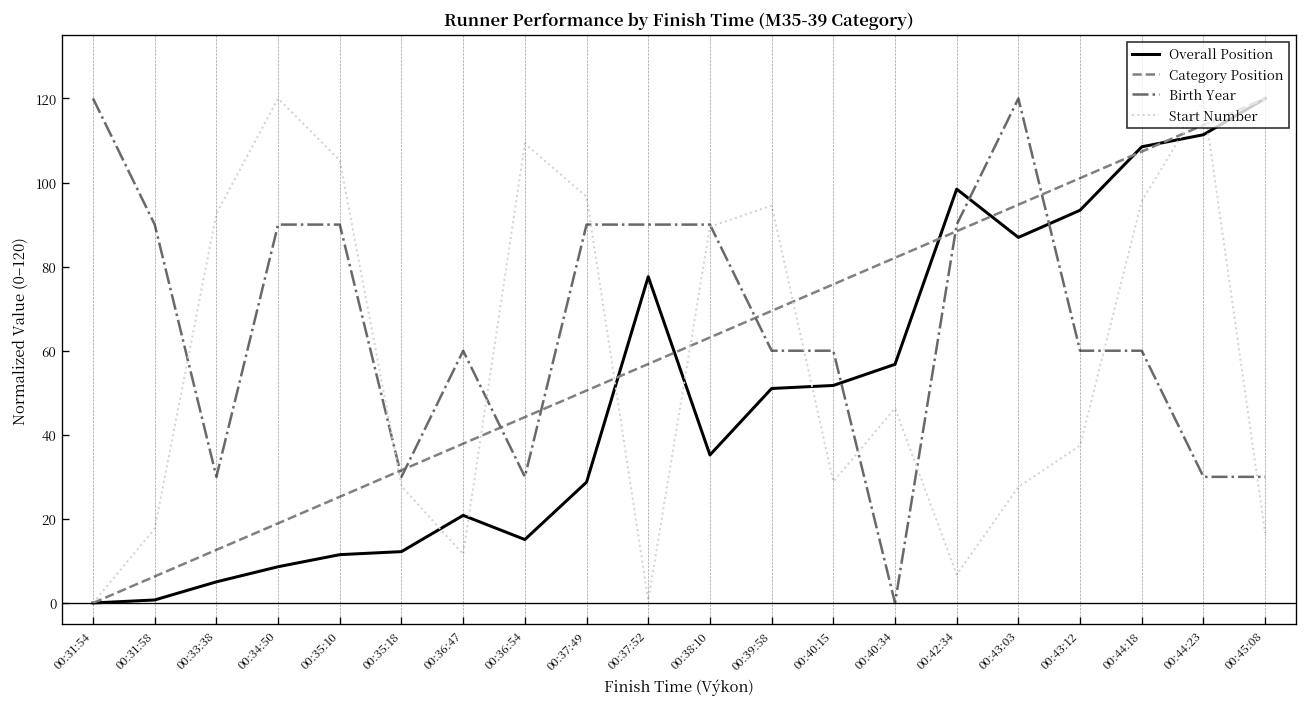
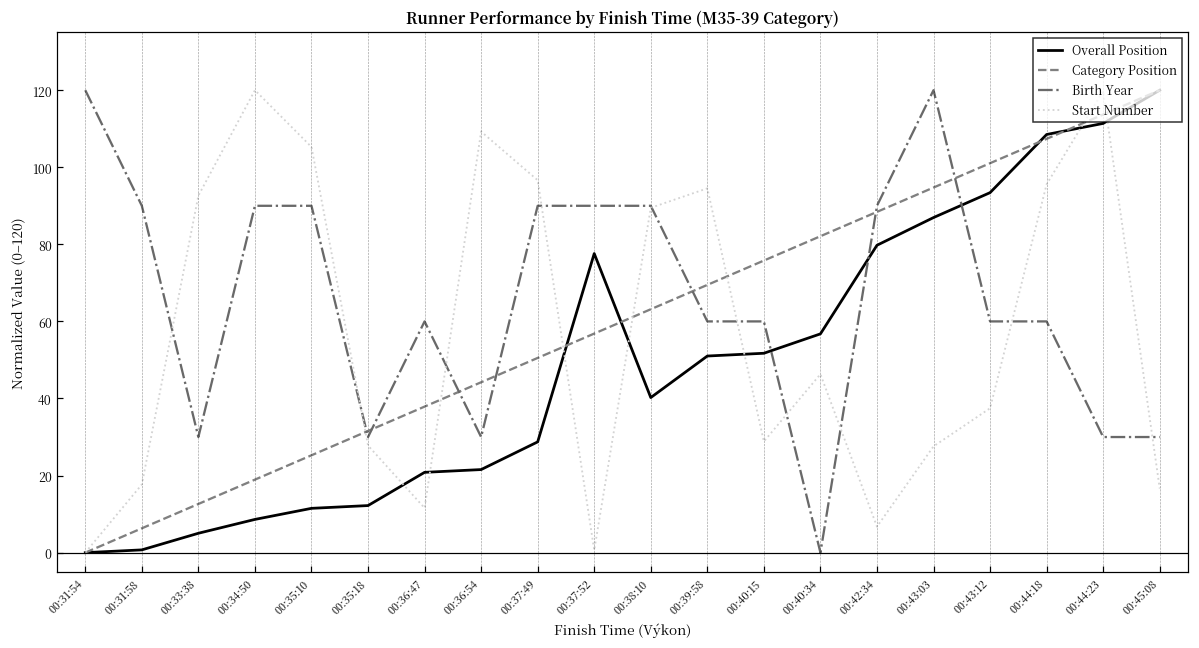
  {
    "Overall Position": {
      "00:31:58": 1,
      "00:33:38": 5,
      "00:34:50": 9,
      "00:35:10": 11,
      "00:35:18": 12,
      "00:36:47": 21,
-     "00:36:54": 15,
+     "00:36:54": 22,
      "00:37:49": 29,
      "00:37:52": 78,
-     "00:38:10": 35,
+     "00:38:10": 40,
      "00:39:58": 51,
      "00:40:15": 52,
      "00:40:34": 57,
-     "00:42:34": 98,
+     "00:42:34": 80,
      "00:43:03": 87,
      "00:43:12": 93,
      "00:44:18": 109,
      "00:44:23": 111
    },
    "Start Number": {
      "00:31:58": 18,
      "00:33:38": 93,
      "00:34:50": 120,
      "00:35:10": 105,
      "00:35:18": 28,
      "00:36:47": 12,
      "00:36:54": 109,
      "00:37:49": 97,
      "00:37:52": 1,
      "00:39:58": 95,
      "00:40:15": 29,
      "00:40:34": 46,
      "00:42:34": 7,
      "00:43:03": 28,
      "00:43:12": 37,
      "00:44:18": 96,
      "00:45:08": 17
    }
  }
